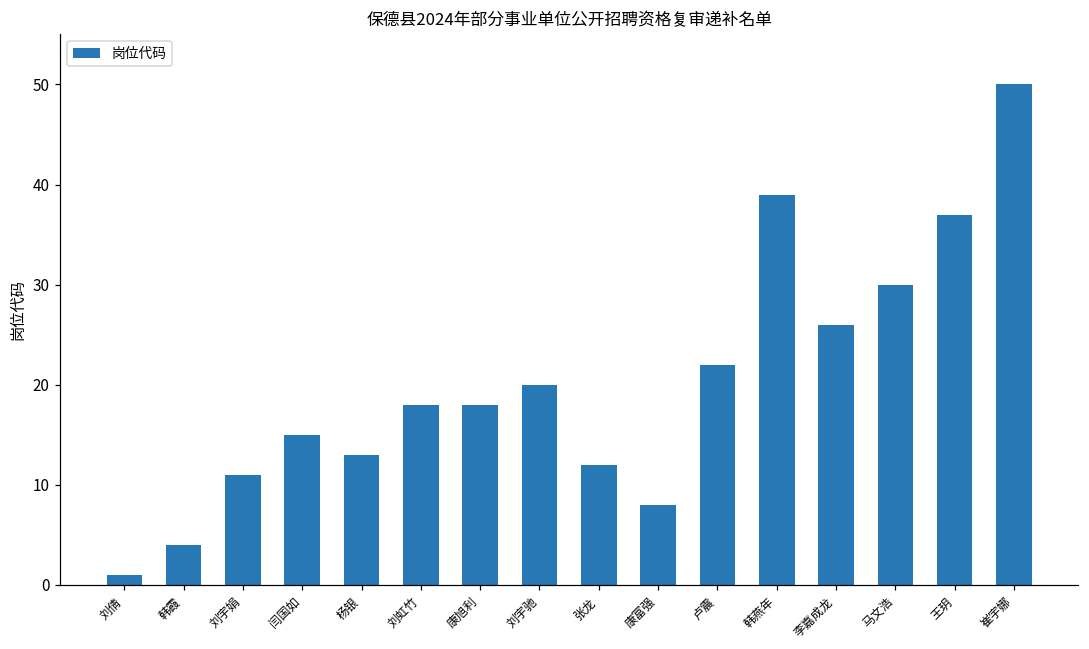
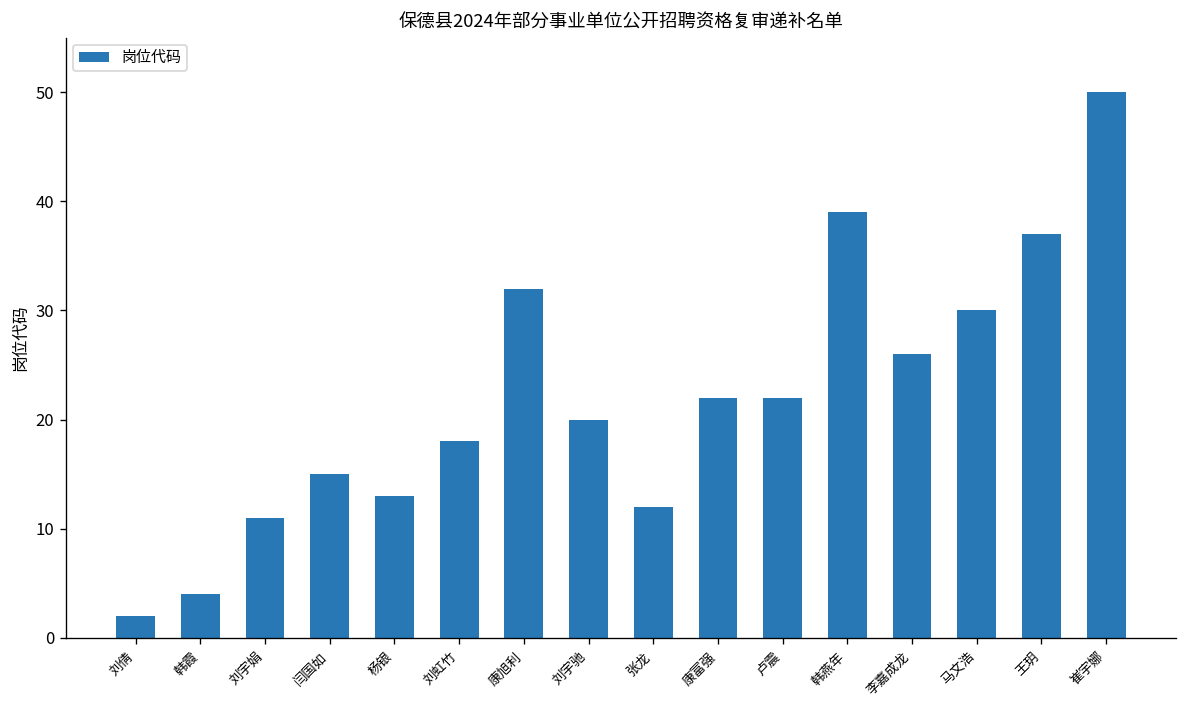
  {
-   "刘倩": 1,
+   "刘倩": 2,
    "韩霞": 4,
    "刘宇娟": 11,
    "闫国如": 15,
    "杨银": 13,
    "刘虹竹": 18,
-   "康旭利": 18,
+   "康旭利": 32,
    "刘宇驰": 20,
    "张龙": 12,
-   "康富强": 8,
+   "康富强": 22,
    "卢震": 22,
    "韩燕年": 39,
    "李嘉成龙": 26,
    "马文浩": 30,
    "王玥": 37,
    "崔宇娜": 50
  }
